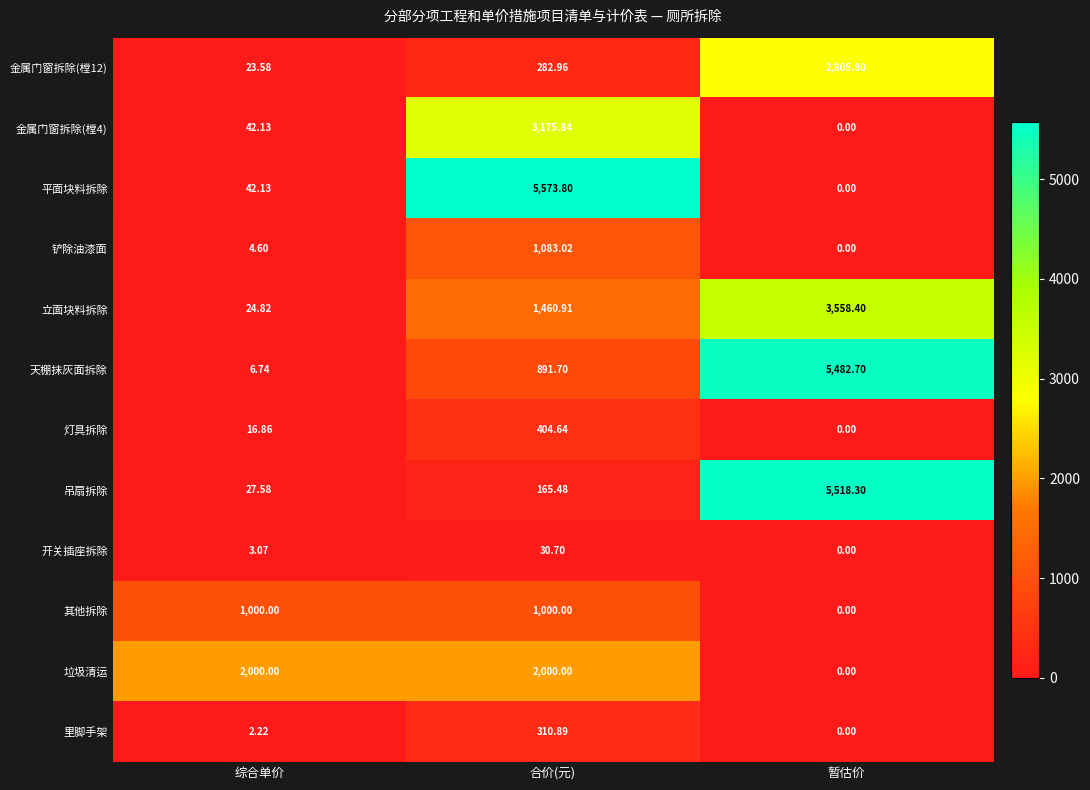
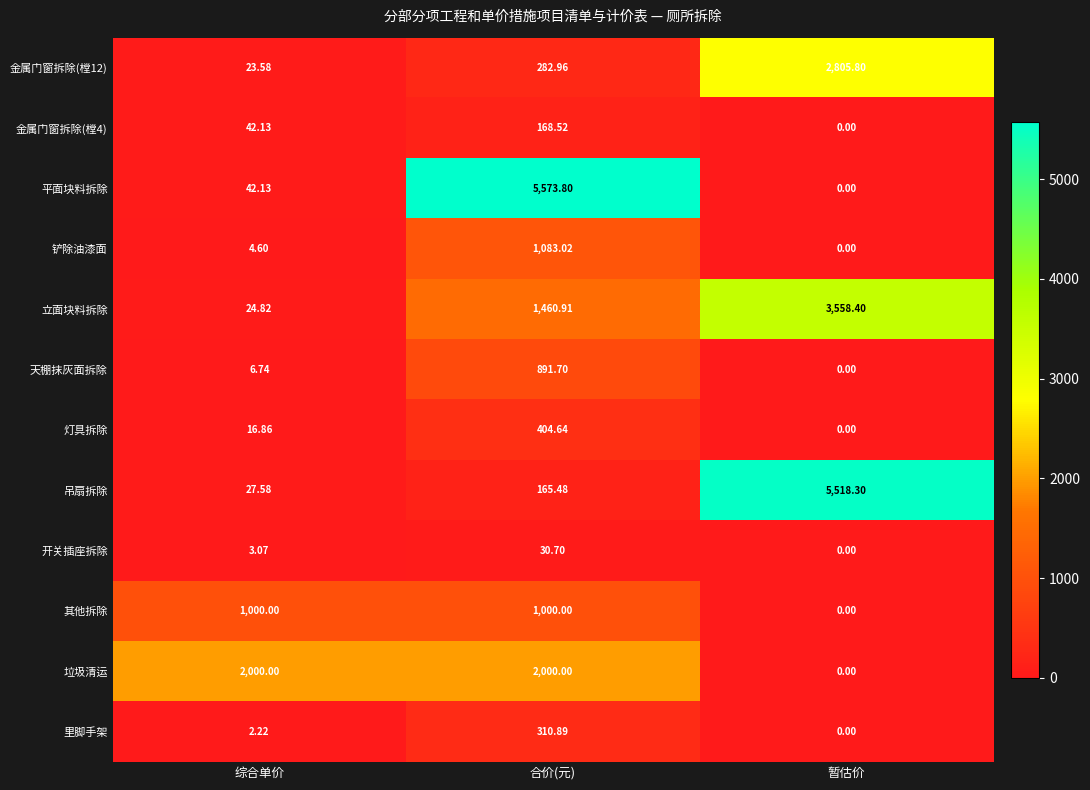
  {
    "金属门窗拆除(樘12)": {
      "综合单价": "23.58",
      "合价(元)": "282.96",
      "暂估价": "2,805.80"
    },
    "金属门窗拆除(樘4)": {
      "综合单价": "42.13",
-     "合价(元)": "3,175.84",
+     "合价(元)": "168.52",
      "暂估价": "0.00"
    },
    "平面块料拆除": {
      "综合单价": "42.13",
      "合价(元)": "5,573.80",
      "暂估价": "0.00"
    },
    "铲除油漆面": {
      "综合单价": "4.60",
      "合价(元)": "1,083.02",
      "暂估价": "0.00"
    },
    "立面块料拆除": {
      "综合单价": "24.82",
      "合价(元)": "1,460.91",
      "暂估价": "3,558.40"
    },
    "天棚抹灰面拆除": {
      "综合单价": "6.74",
      "合价(元)": "891.70",
-     "暂估价": "5,482.70"
+     "暂估价": "0.00"
    },
    "灯具拆除": {
      "综合单价": "16.86",
      "合价(元)": "404.64",
      "暂估价": "0.00"
    },
    "吊扇拆除": {
      "综合单价": "27.58",
      "合价(元)": "165.48",
      "暂估价": "5,518.30"
    },
    "开关插座拆除": {
      "综合单价": "3.07",
      "合价(元)": "30.70",
      "暂估价": "0.00"
    },
    "其他拆除": {
      "综合单价": "1,000.00",
      "合价(元)": "1,000.00",
      "暂估价": "0.00"
    },
    "垃圾清运": {
      "综合单价": "2,000.00",
      "合价(元)": "2,000.00",
      "暂估价": "0.00"
    },
    "里脚手架": {
      "综合单价": "2.22",
      "合价(元)": "310.89",
      "暂估价": "0.00"
    }
  }
